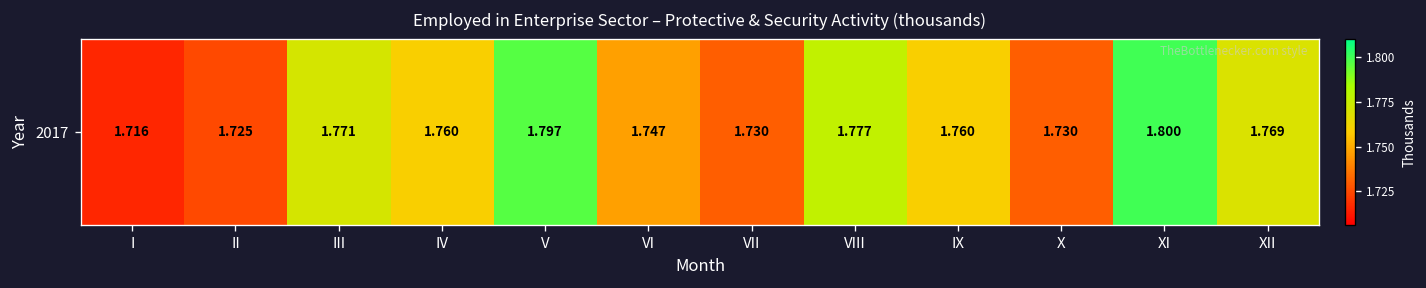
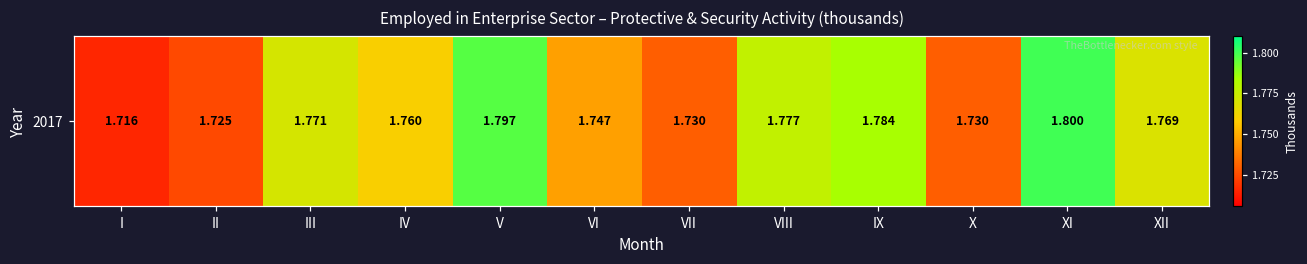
  {
    "2017": {
      "I": 1.716,
      "II": 1.725,
      "III": 1.771,
      "IV": 1.760,
      "V": 1.797,
      "VI": 1.747,
      "VII": 1.730,
      "VIII": 1.777,
-     "IX": 1.760,
+     "IX": 1.784,
      "X": 1.730,
      "XI": 1.800
    }
  }
